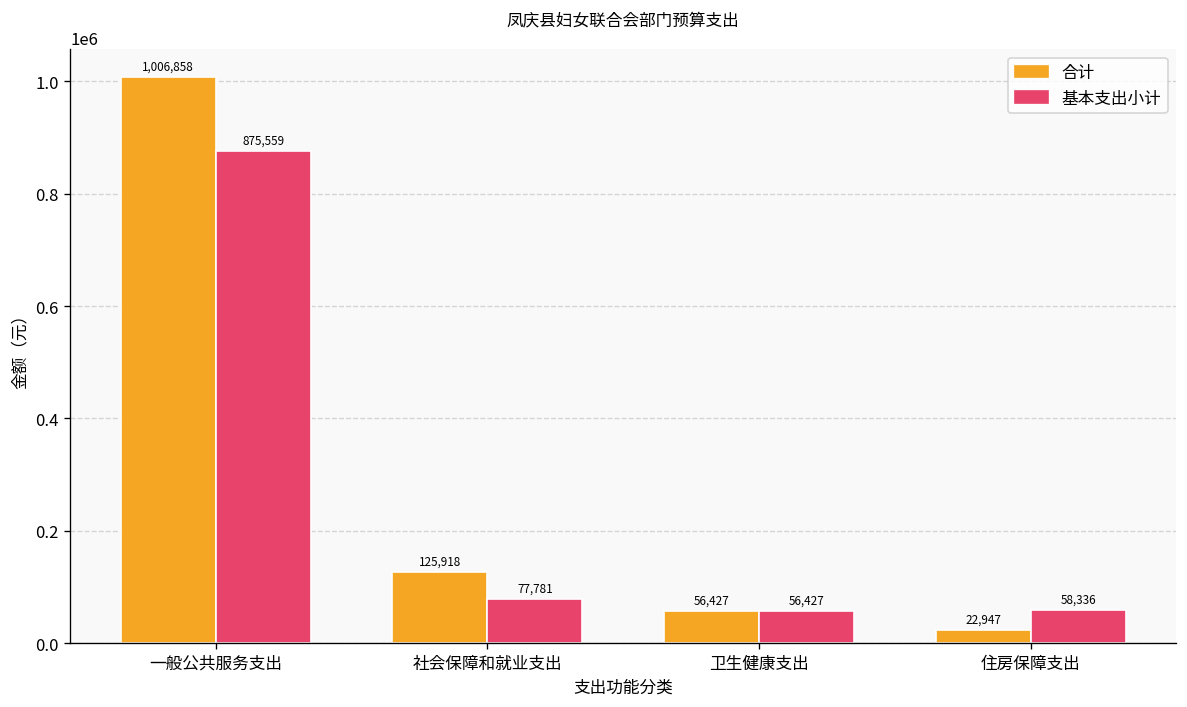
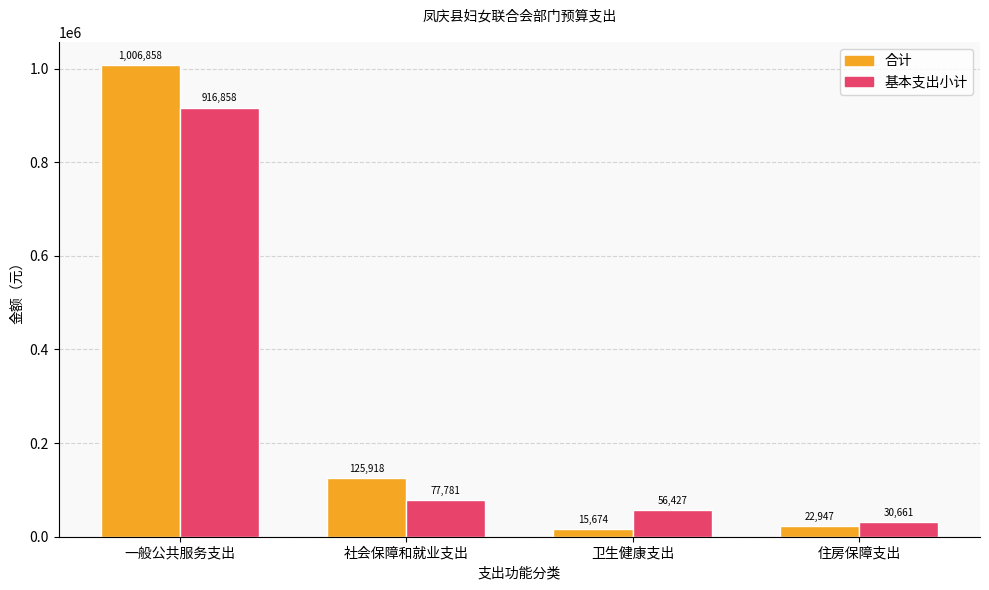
  {
    "合计": {
      "一般公共服务支出": "1,006,858",
      "社会保障和就业支出": "125,918",
-     "卫生健康支出": "56,427",
+     "卫生健康支出": "15,674",
      "住房保障支出": "22,947"
    },
    "基本支出小计": {
-     "一般公共服务支出": "875,559",
+     "一般公共服务支出": "916,858",
      "社会保障和就业支出": "77,781",
      "卫生健康支出": "56,427",
-     "住房保障支出": "58,336"
+     "住房保障支出": "30,661"
    }
  }
